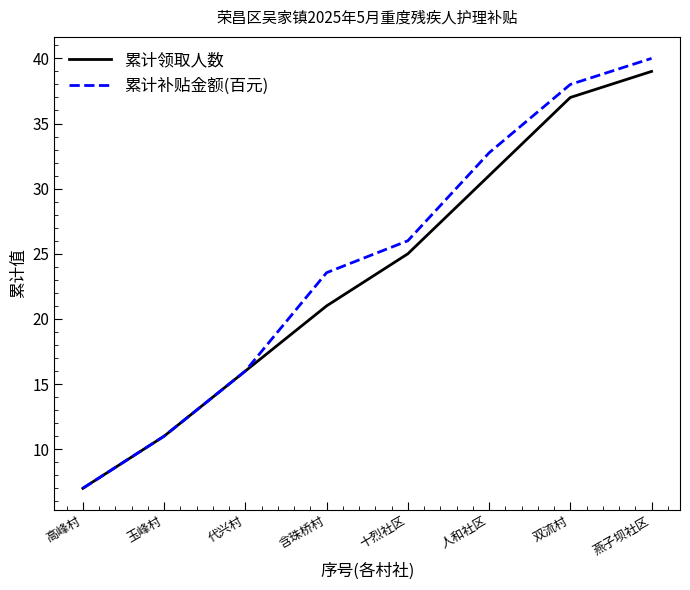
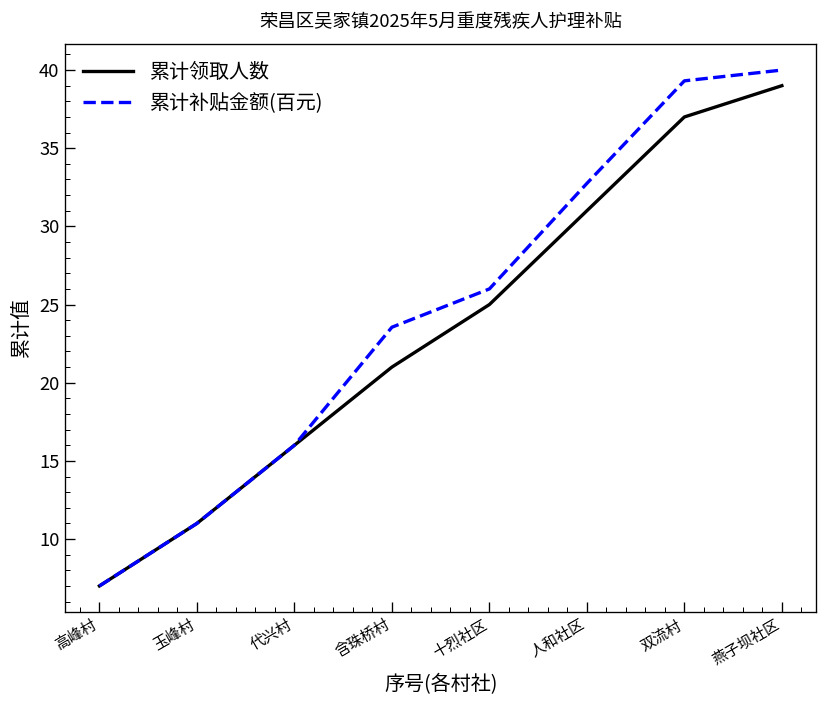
  {
    "累计领取人数": {
      "含珠桥村": 21.0,
      "十烈社区": 25.0,
      "人和社区": 31.0,
      "双流村": 37.0,
      "燕子坝社区": 39.0
    },
    "累计补贴金额(百元)": {
      "含珠桥村": 23.6,
      "十烈社区": 26.0,
      "人和社区": 32.8,
-     "双流村": 38.0,
+     "双流村": 39.3,
      "燕子坝社区": 40.0
    }
  }
